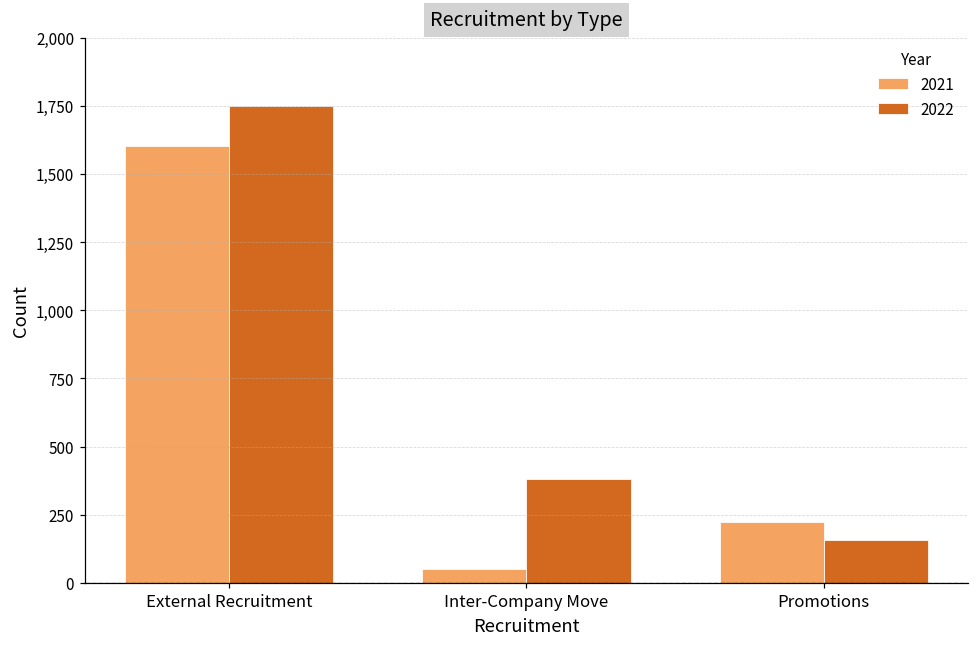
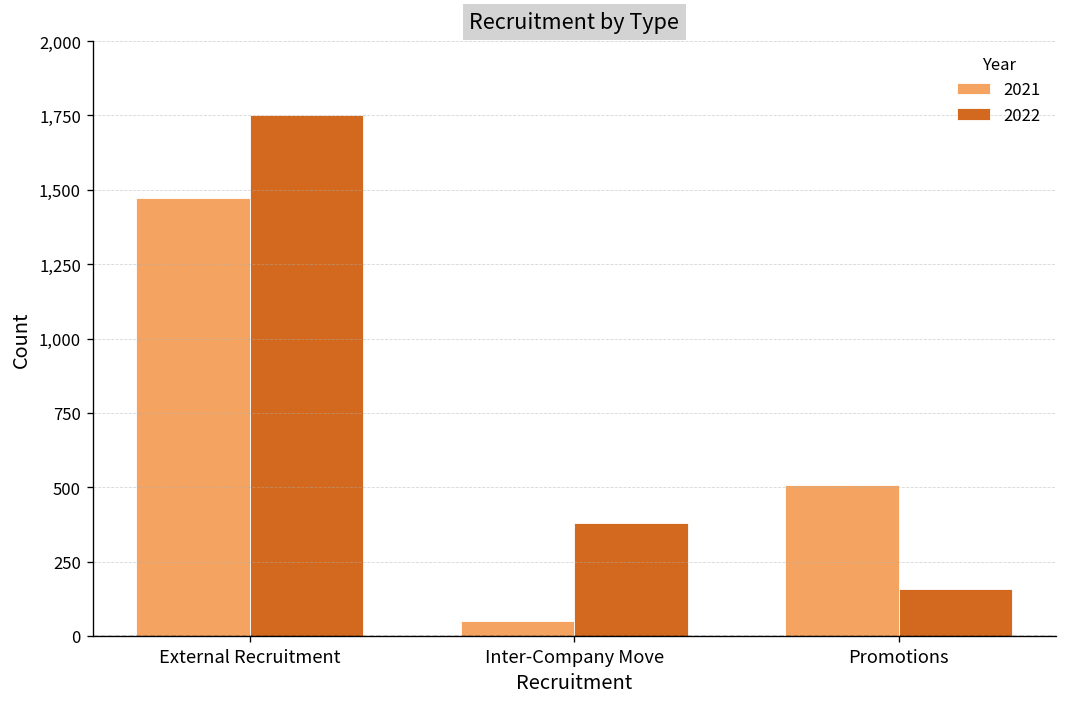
  {
    "2021": {
-     "External Recruitment": "1,600",
+     "External Recruitment": "1,470",
      "Inter-Company Move": "50",
-     "Promotions": "220"
+     "Promotions": "510"
    },
    "2022": {
      "External Recruitment": "1,750",
      "Inter-Company Move": "380",
      "Promotions": "160"
    }
  }
